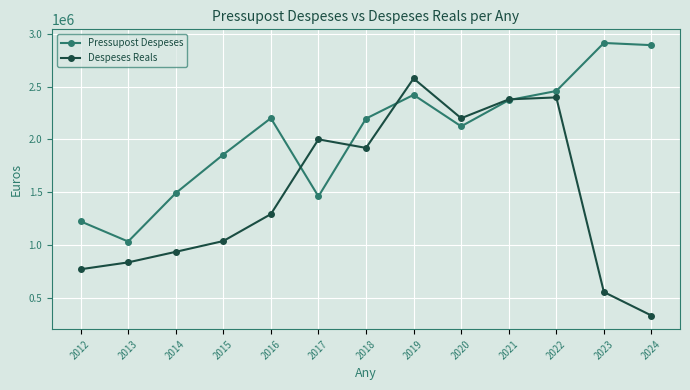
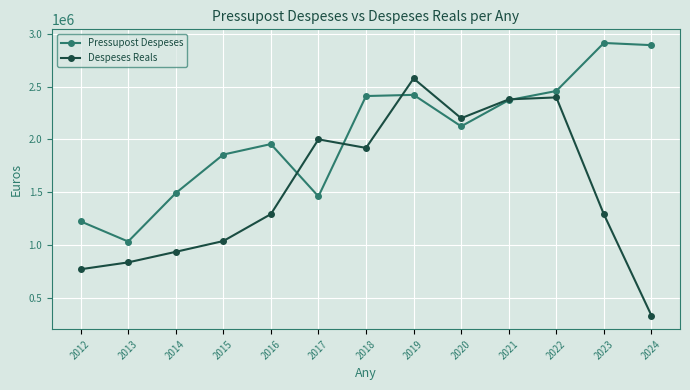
  {
    "Pressupost Despeses": {
      "2012": 1220000,
      "2013": 1030000,
      "2014": 1490000,
      "2015": 1860000,
-     "2016": 2200000,
+     "2016": 1950000,
      "2017": 1460000,
-     "2018": 2200000,
+     "2018": 2410000,
      "2019": 2420000,
      "2020": 2120000,
      "2022": 2460000,
      "2023": 2910000,
      "2024": 2890000
    },
    "Despeses Reals": {
      "2012": 770000,
      "2013": 830000,
      "2014": 930000,
      "2015": 1040000,
      "2016": 1290000,
      "2017": 2000000,
      "2018": 1920000,
      "2019": 2580000,
      "2020": 2200000,
      "2022": 2400000,
-     "2023": 550000,
+     "2023": 1290000,
      "2024": 330000
    }
  }
